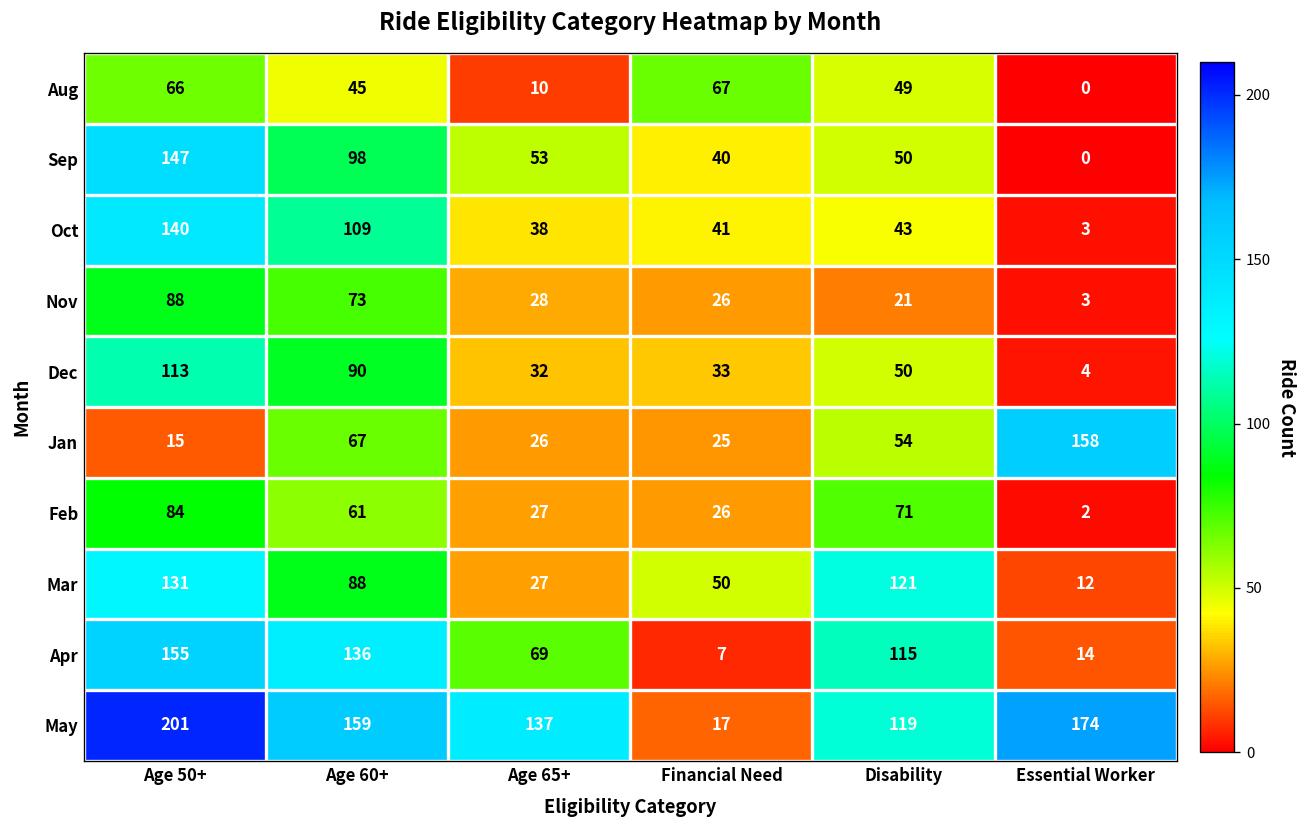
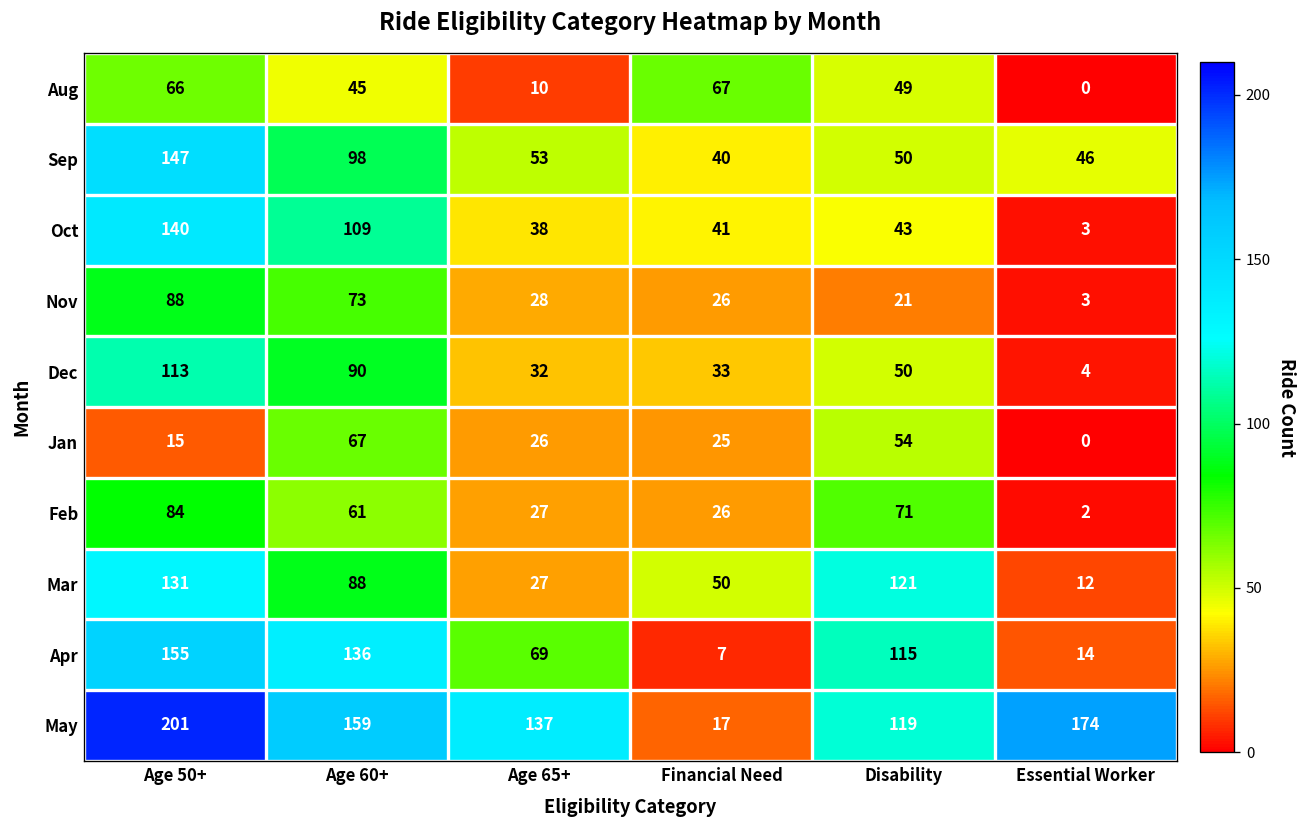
  {
    "Aug": {
      "Age 50+": 66,
      "Age 60+": 45,
      "Age 65+": 10,
      "Financial Need": 67,
      "Disability": 49,
      "Essential Worker": 0
    },
    "Sep": {
      "Age 50+": 147,
      "Age 60+": 98,
      "Age 65+": 53,
      "Financial Need": 40,
      "Disability": 50,
-     "Essential Worker": 0
+     "Essential Worker": 46
    },
    "Oct": {
      "Age 50+": 140,
      "Age 60+": 109,
      "Age 65+": 38,
      "Financial Need": 41,
      "Disability": 43,
      "Essential Worker": 3
    },
    "Nov": {
      "Age 50+": 88,
      "Age 60+": 73,
      "Age 65+": 28,
      "Financial Need": 26,
      "Disability": 21,
      "Essential Worker": 3
    },
    "Dec": {
      "Age 50+": 113,
      "Age 60+": 90,
      "Age 65+": 32,
      "Financial Need": 33,
      "Disability": 50,
      "Essential Worker": 4
    },
    "Jan": {
      "Age 50+": 15,
      "Age 60+": 67,
      "Age 65+": 26,
      "Financial Need": 25,
      "Disability": 54,
-     "Essential Worker": 158
+     "Essential Worker": 0
    },
    "Feb": {
      "Age 50+": 84,
      "Age 60+": 61,
      "Age 65+": 27,
      "Financial Need": 26,
      "Disability": 71,
      "Essential Worker": 2
    },
    "Mar": {
      "Age 50+": 131,
      "Age 60+": 88,
      "Age 65+": 27,
      "Financial Need": 50,
      "Disability": 121,
      "Essential Worker": 12
    },
    "Apr": {
      "Age 50+": 155,
      "Age 60+": 136,
      "Age 65+": 69,
      "Financial Need": 7,
      "Disability": 115,
      "Essential Worker": 14
    },
    "May": {
      "Age 50+": 201,
      "Age 60+": 159,
      "Age 65+": 137,
      "Financial Need": 17,
      "Disability": 119,
      "Essential Worker": 174
    }
  }
